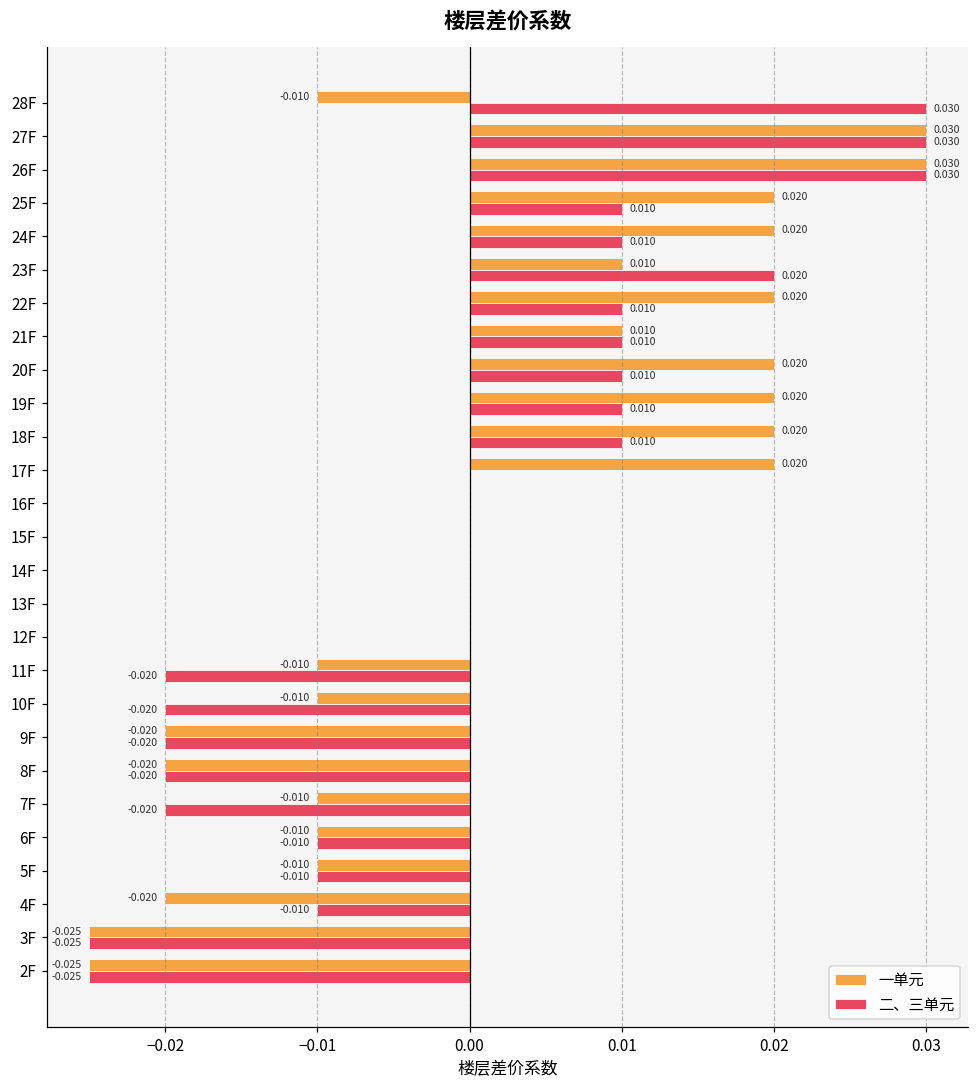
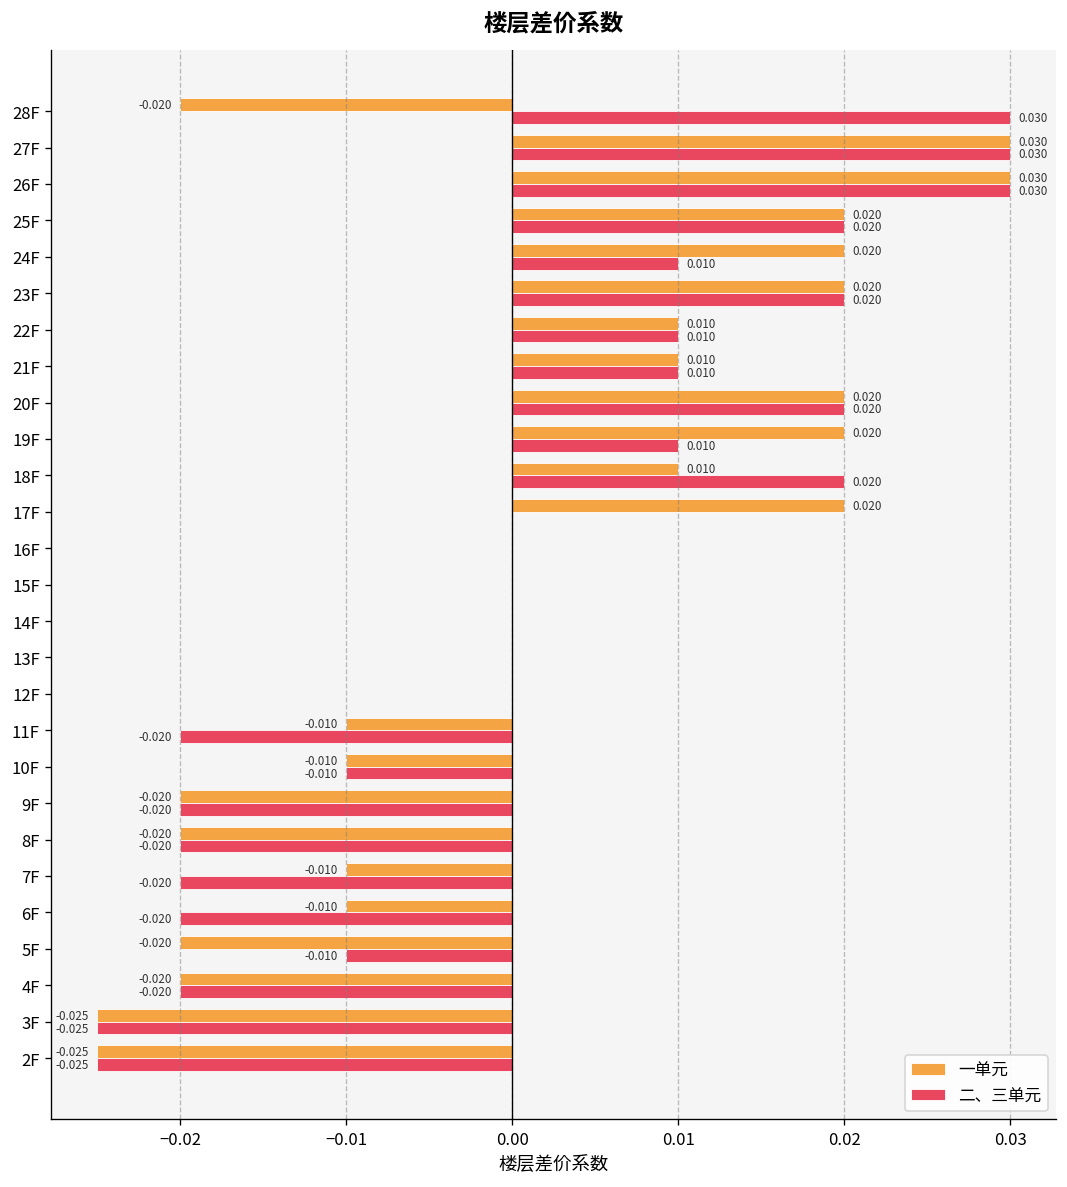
  {
    "一单元": {
-     "28F": -0.010,
+     "28F": -0.020,
      "27F": 0.030,
      "26F": 0.030,
      "25F": 0.020,
      "24F": 0.020,
-     "23F": 0.010,
-     "22F": 0.020,
+     "23F": 0.020,
+     "22F": 0.010,
      "21F": 0.010,
      "20F": 0.020,
      "19F": 0.020,
-     "18F": 0.020,
+     "18F": 0.010,
      "17F": 0.020,
      "11F": -0.010,
      "10F": -0.010,
      "9F": -0.020,
      "8F": -0.020,
      "7F": -0.010,
      "6F": -0.010,
-     "5F": -0.010,
+     "5F": -0.020,
      "4F": -0.020,
      "3F": -0.025,
      "2F": -0.025
    },
    "二、三单元": {
      "28F": 0.030,
      "27F": 0.030,
      "26F": 0.030,
-     "25F": 0.010,
+     "25F": 0.020,
      "24F": 0.010,
      "23F": 0.020,
      "22F": 0.010,
      "21F": 0.010,
-     "20F": 0.010,
+     "20F": 0.020,
      "19F": 0.010,
-     "18F": 0.010,
+     "18F": 0.020,
      "11F": -0.020,
-     "10F": -0.020,
+     "10F": -0.010,
      "9F": -0.020,
      "8F": -0.020,
      "7F": -0.020,
-     "6F": -0.010,
+     "6F": -0.020,
      "5F": -0.010,
-     "4F": -0.010,
+     "4F": -0.020,
      "3F": -0.025,
      "2F": -0.025
    }
  }
